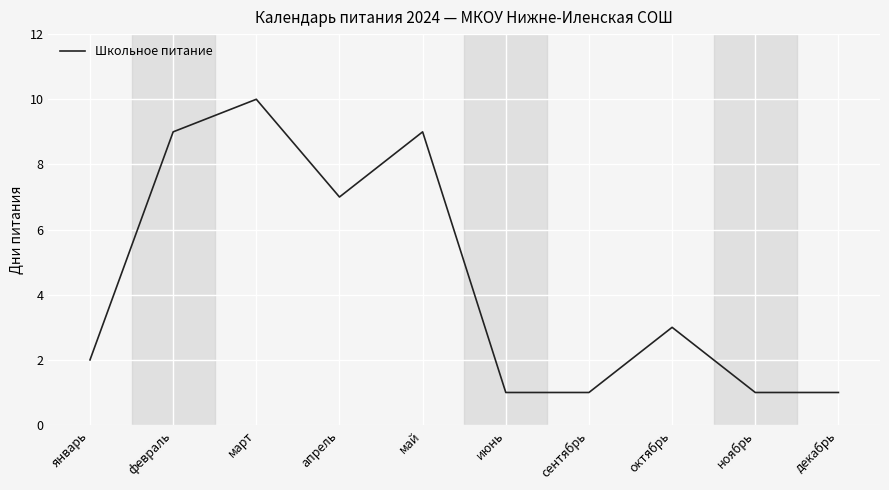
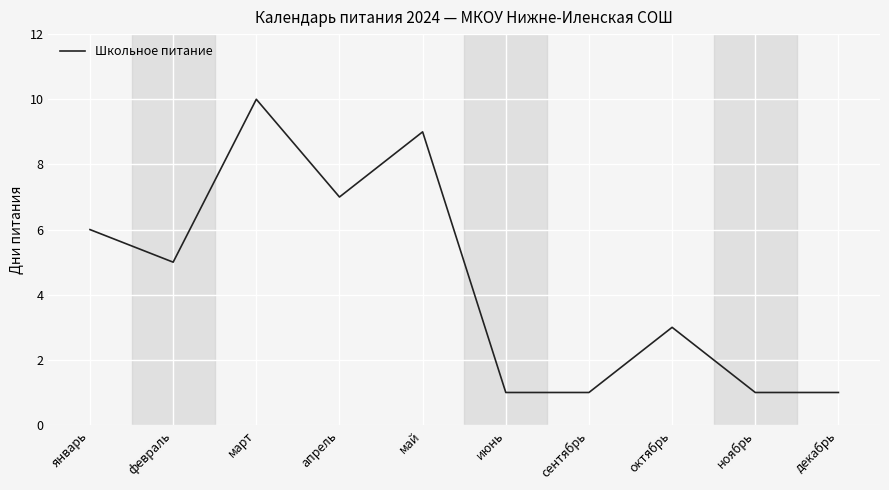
  {
-   "январь": 2,
-   "февраль": 9,
+   "январь": 6,
+   "февраль": 5,
    "март": 10,
    "апрель": 7,
    "май": 9,
    "июнь": 1,
    "сентябрь": 1,
    "октябрь": 3,
    "ноябрь": 1,
    "декабрь": 1
  }
